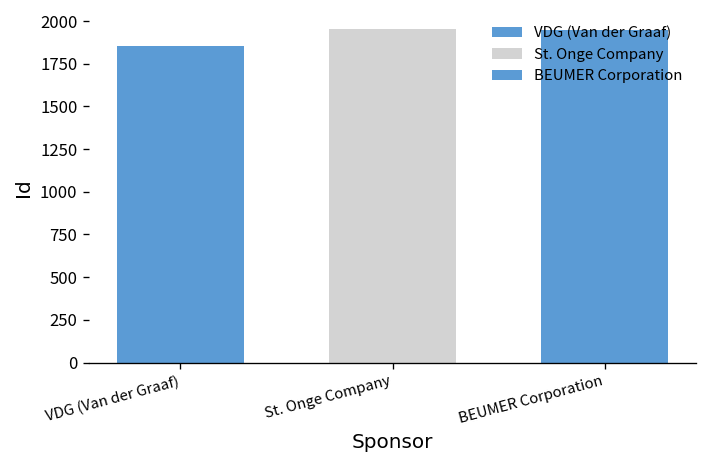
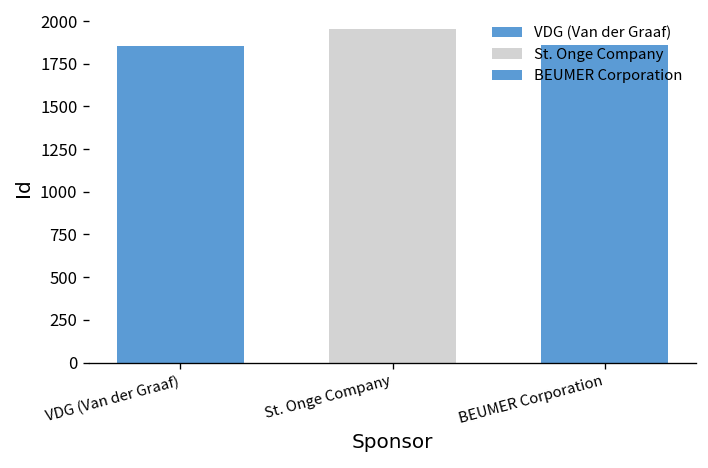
  {
    "VDG (Van der Graaf)": 1850,
    "St. Onge Company": 1960,
-   "BEUMER Corporation": 1950
+   "BEUMER Corporation": 1860
  }
